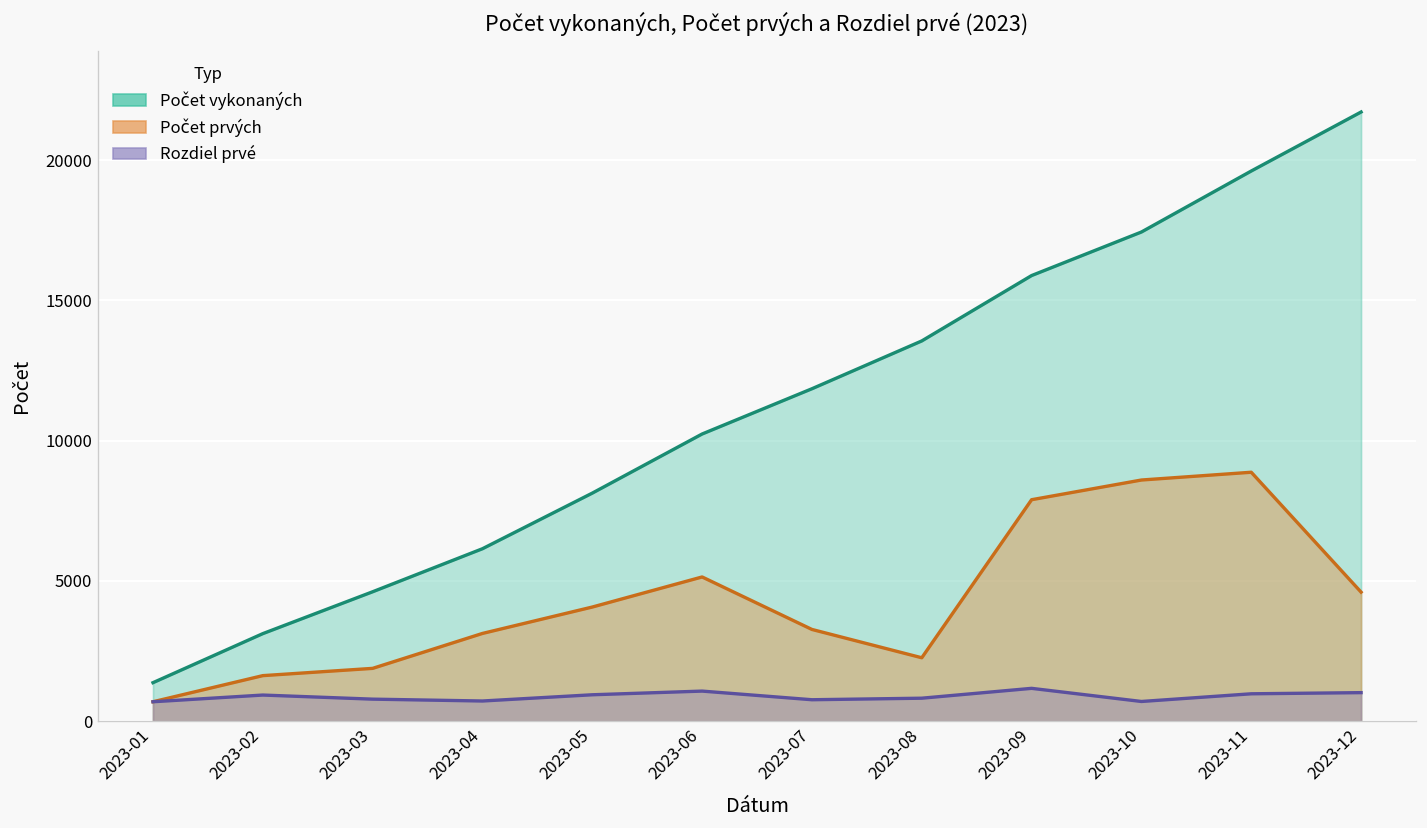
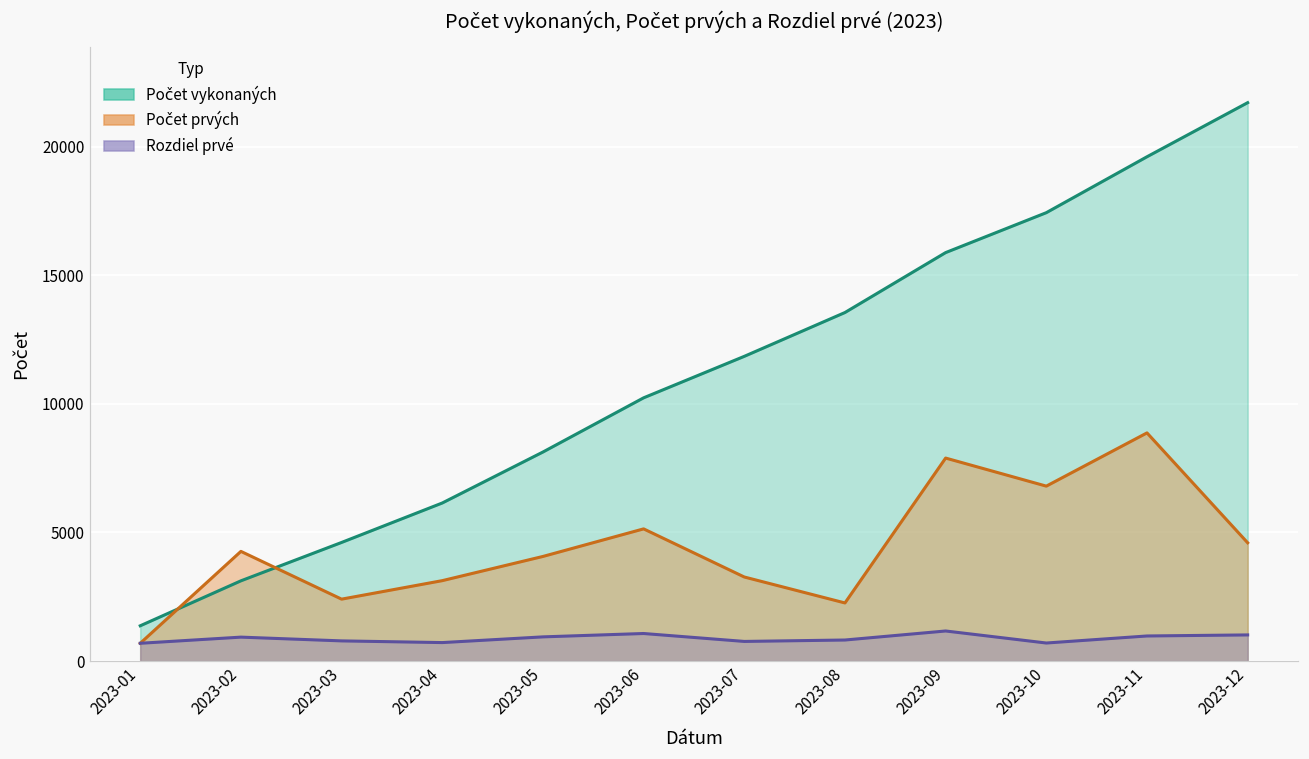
  {
    "Počet prvých": {
-     "2023-02": 1600,
-     "2023-03": 1900,
+     "2023-02": 4300,
+     "2023-03": 2400,
      "2023-04": 3100,
      "2023-05": 4100,
      "2023-06": 5100,
      "2023-07": 3300,
      "2023-08": 2300,
      "2023-09": 7900,
-     "2023-10": 8600,
+     "2023-10": 6800,
      "2023-11": 8900,
      "2023-12": 4600
    }
  }
